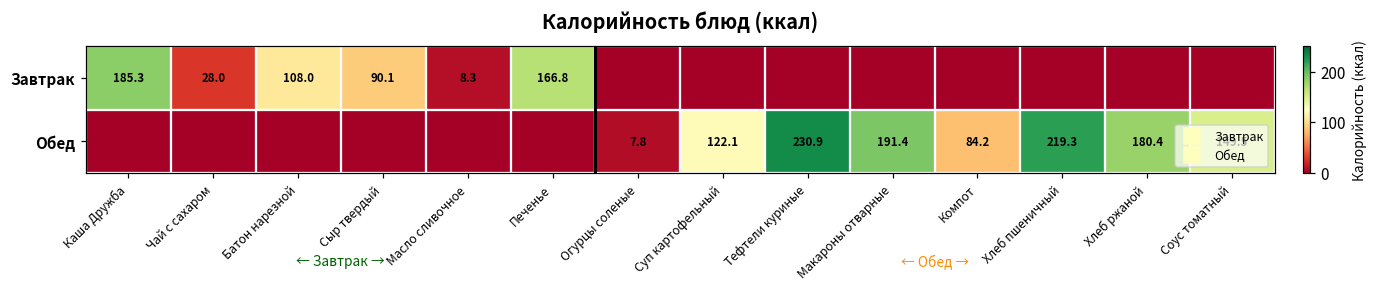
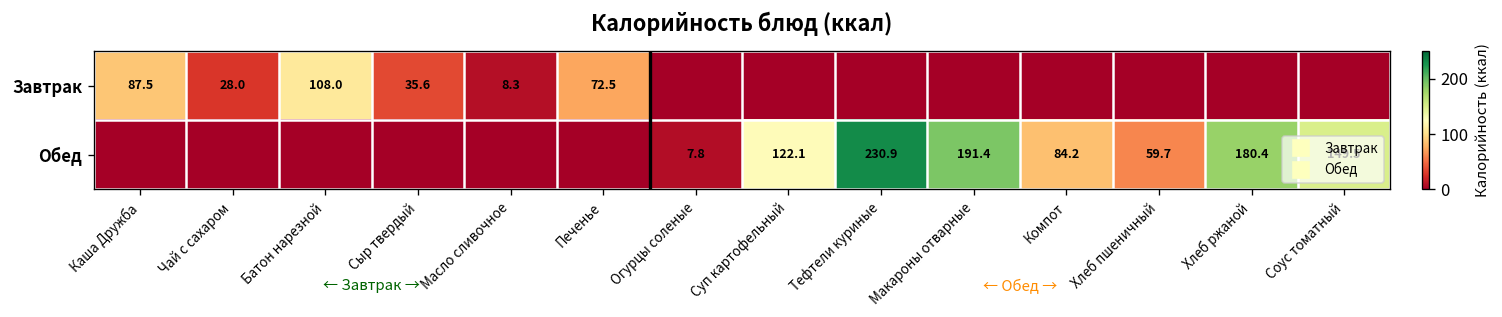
  {
    "Завтрак": {
-     "Каша Дружба": 185.3,
+     "Каша Дружба": 87.5,
      "Чай с сахаром": 28.0,
      "Батон нарезной": 108.0,
-     "Сыр твердый": 90.1,
+     "Сыр твердый": 35.6,
      "Масло сливочное": 8.3,
-     "Печенье": 166.8
+     "Печенье": 72.5
    },
    "Обед": {
      "Огурцы соленые": 7.8,
      "Суп картофельный": 122.1,
      "Тефтели куриные": 230.9,
      "Макароны отварные": 191.4,
      "Компот": 84.2,
-     "Хлеб пшеничный": 219.3,
+     "Хлеб пшеничный": 59.7,
      "Хлеб ржаной": 180.4
    }
  }
